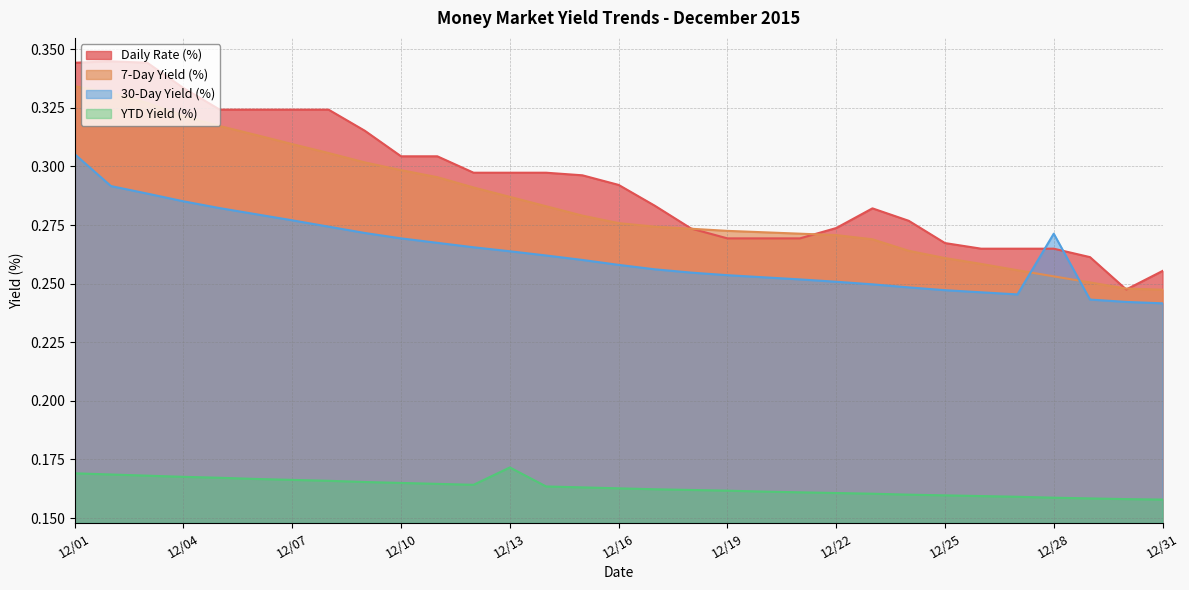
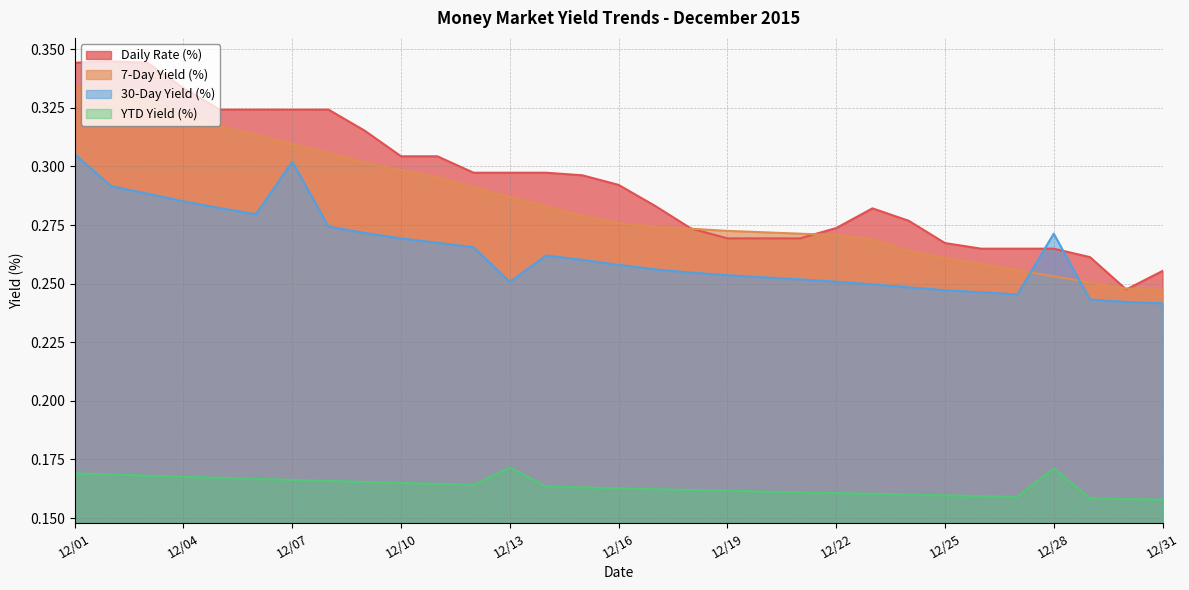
  {
    "30-Day Yield (%)": {
      "12/01": 0.305,
      "12/04": 0.285,
-     "12/07": 0.277,
+     "12/07": 0.302,
      "12/10": 0.269,
-     "12/13": 0.264,
+     "12/13": 0.251,
      "12/16": 0.258,
      "12/19": 0.254,
      "12/22": 0.251,
      "12/25": 0.247,
      "12/28": 0.271,
      "12/31": 0.242
    },
    "YTD Yield (%)": {
      "12/01": 0.169,
      "12/04": 0.168,
      "12/07": 0.166,
      "12/10": 0.165,
      "12/13": 0.172,
      "12/16": 0.163,
      "12/19": 0.162,
      "12/22": 0.161,
      "12/25": 0.160,
-     "12/28": 0.159,
+     "12/28": 0.171,
      "12/31": 0.158
    }
  }
